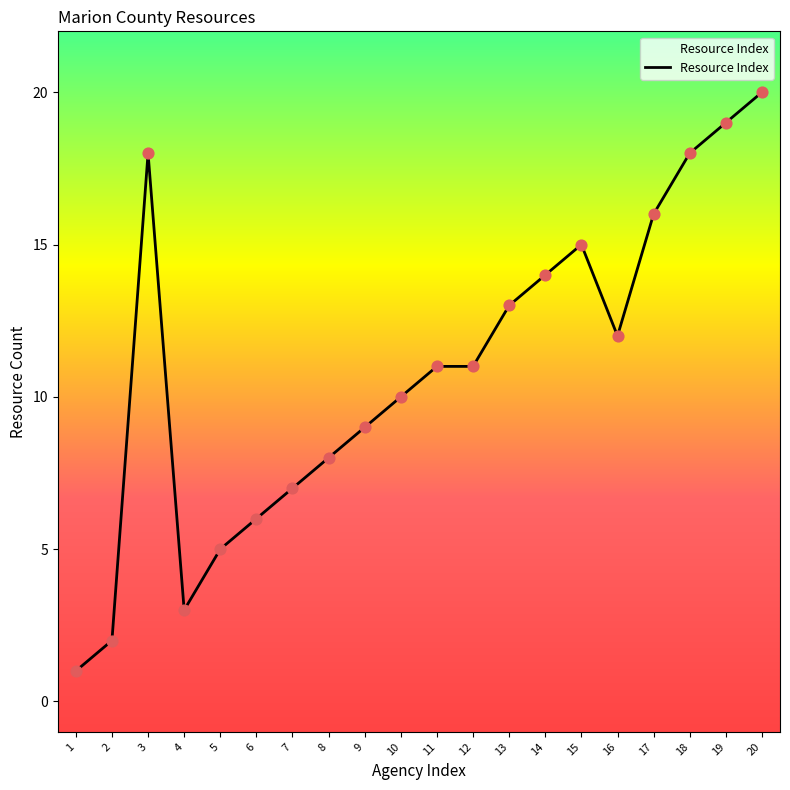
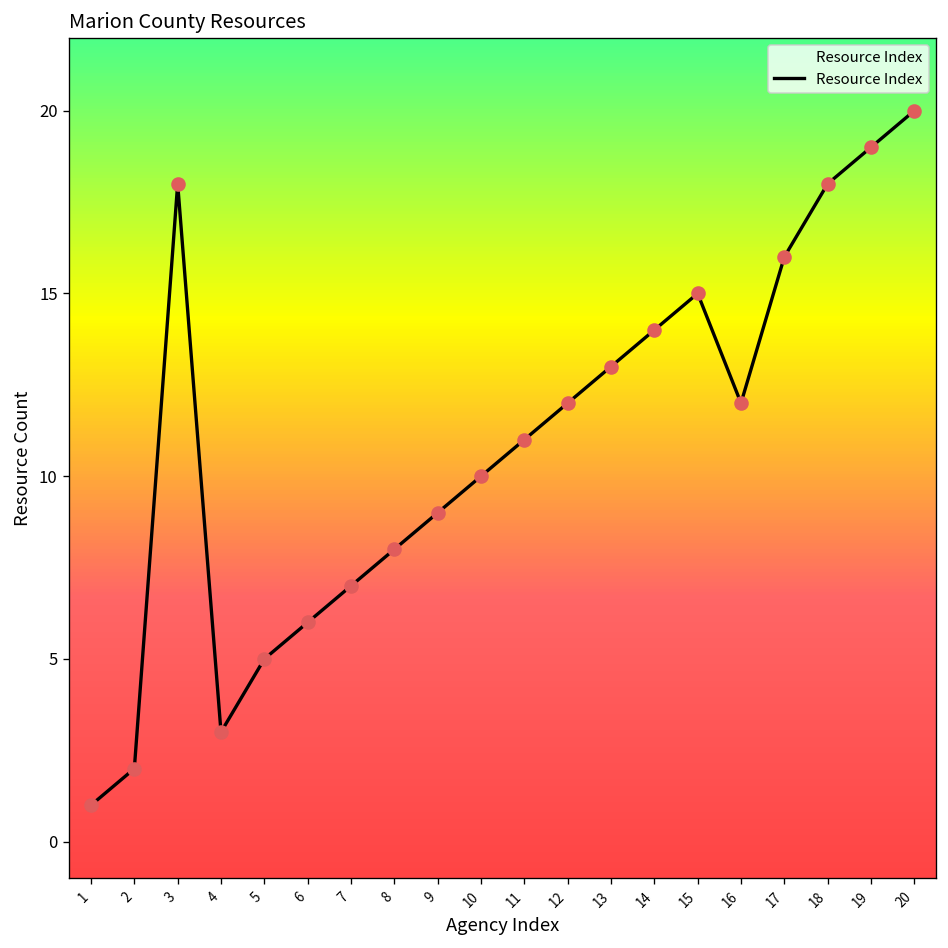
  {
    "1": 1,
    "2": 2,
    "3": 18,
    "4": 3,
    "5": 5,
    "6": 6,
    "7": 7,
    "8": 8,
    "9": 9,
    "10": 10,
    "11": 11,
-   "12": 11,
+   "12": 12,
    "13": 13,
    "14": 14,
    "15": 15,
    "16": 12,
    "17": 16,
    "18": 18,
    "19": 19,
    "20": 20
  }
